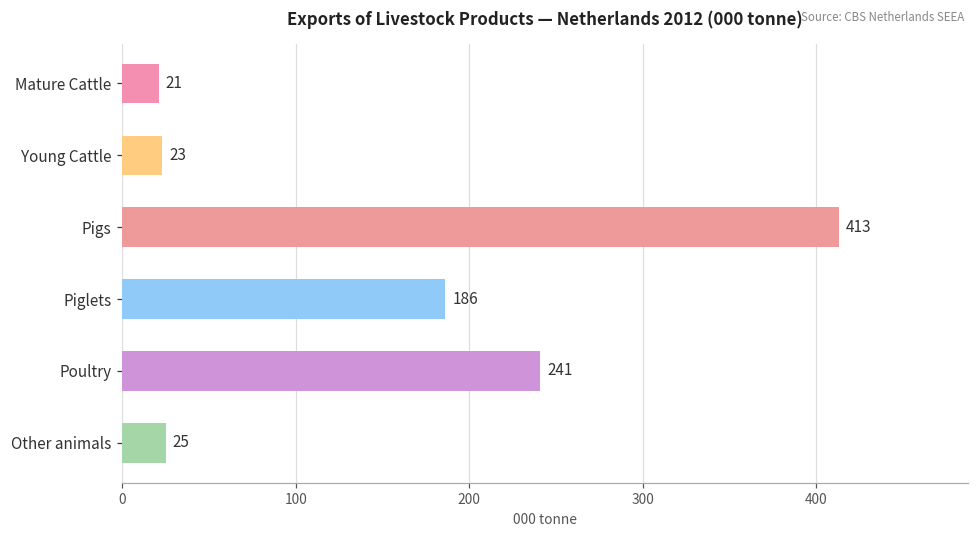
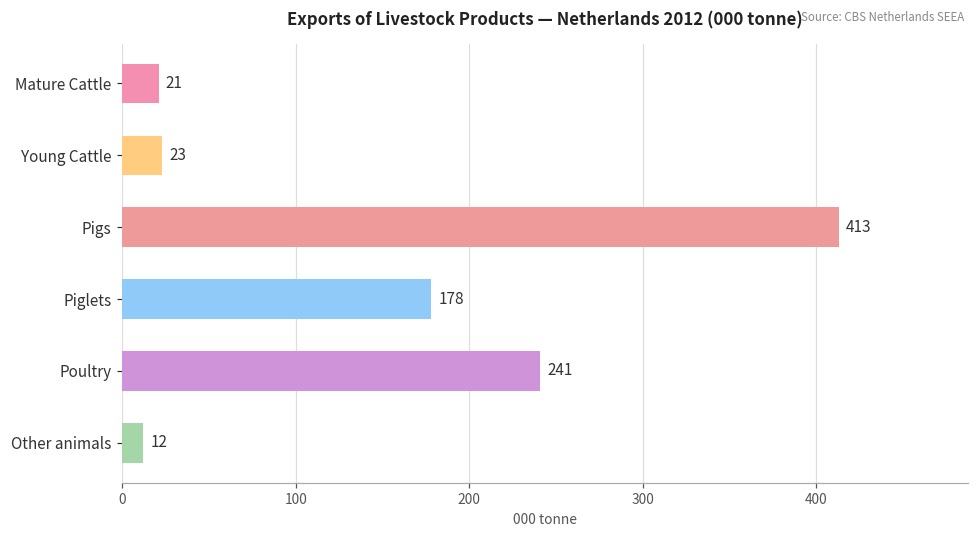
  {
    "Mature Cattle": 21,
    "Young Cattle": 23,
    "Pigs": 413,
-   "Piglets": 186,
+   "Piglets": 178,
    "Poultry": 241,
-   "Other animals": 25
+   "Other animals": 12
  }
